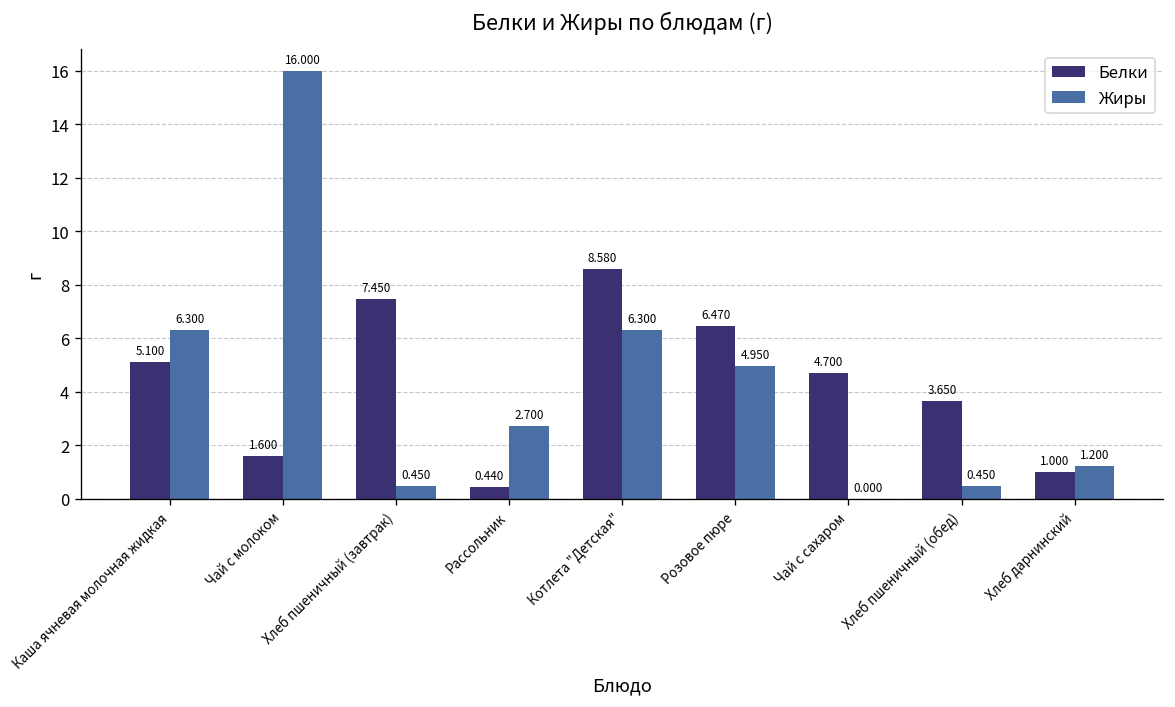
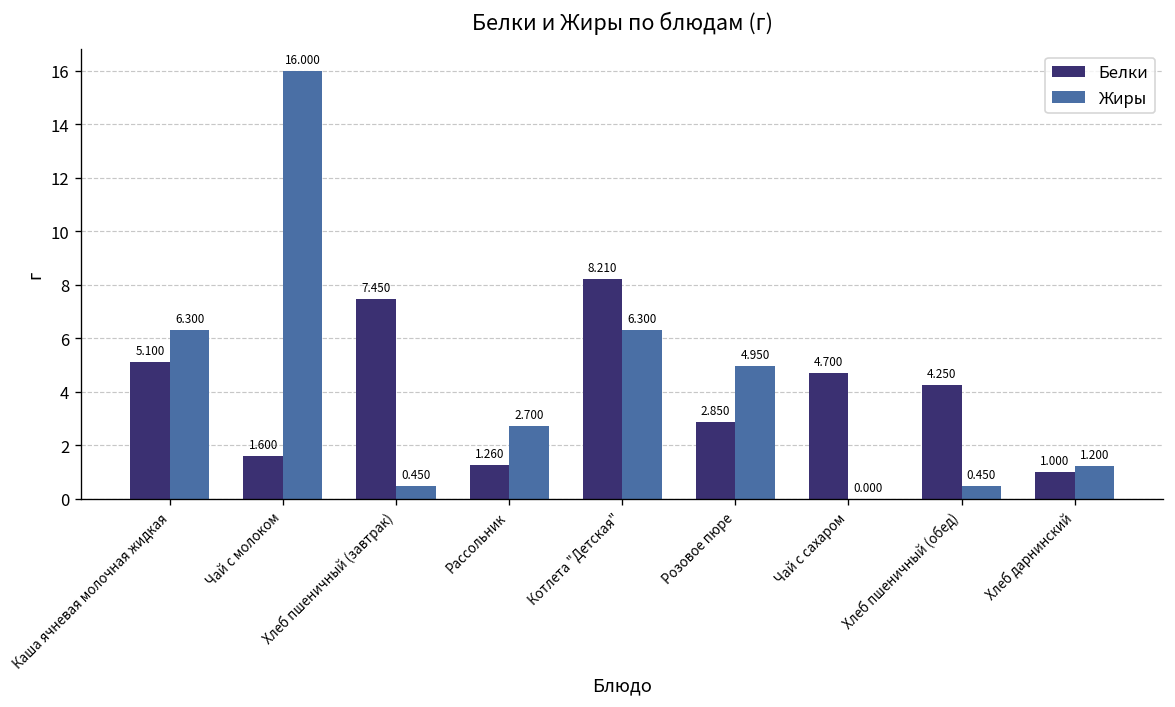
  {
    "Белки": {
      "Каша ячневая молочная жидкая": 5.100,
      "Чай с молоком": 1.600,
      "Хлеб пшеничный (завтрак)": 7.450,
-     "Рассольник": 0.440,
-     "Котлета \"Детская\"": 8.580,
-     "Розовое пюре": 6.470,
+     "Рассольник": 1.260,
+     "Котлета \"Детская\"": 8.210,
+     "Розовое пюре": 2.850,
      "Чай с сахаром": 4.700,
-     "Хлеб пшеничный (обед)": 3.650,
+     "Хлеб пшеничный (обед)": 4.250,
      "Хлеб дарнинский": 1.000
    },
    "Жиры": {
      "Каша ячневая молочная жидкая": 6.300,
      "Чай с молоком": 16.000,
      "Хлеб пшеничный (завтрак)": 0.450,
      "Рассольник": 2.700,
      "Котлета \"Детская\"": 6.300,
      "Розовое пюре": 4.950,
      "Чай с сахаром": 0.000,
      "Хлеб пшеничный (обед)": 0.450,
      "Хлеб дарнинский": 1.200
    }
  }
